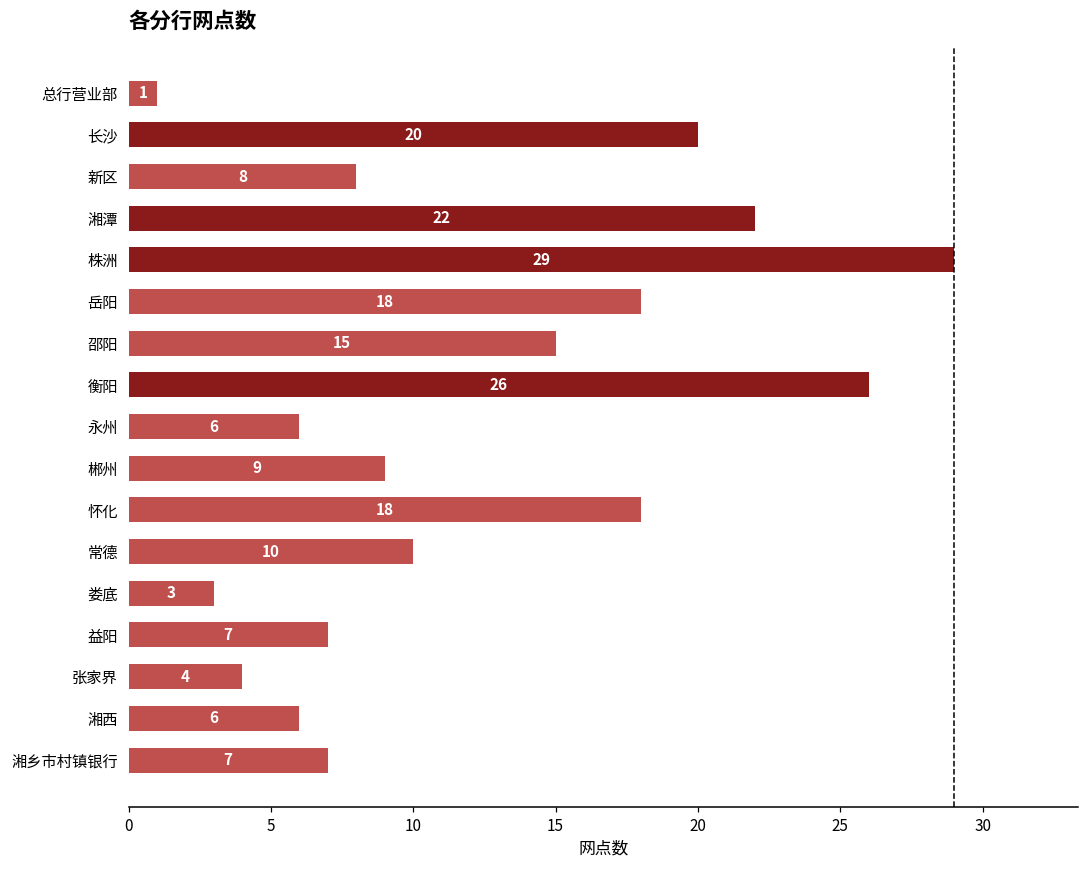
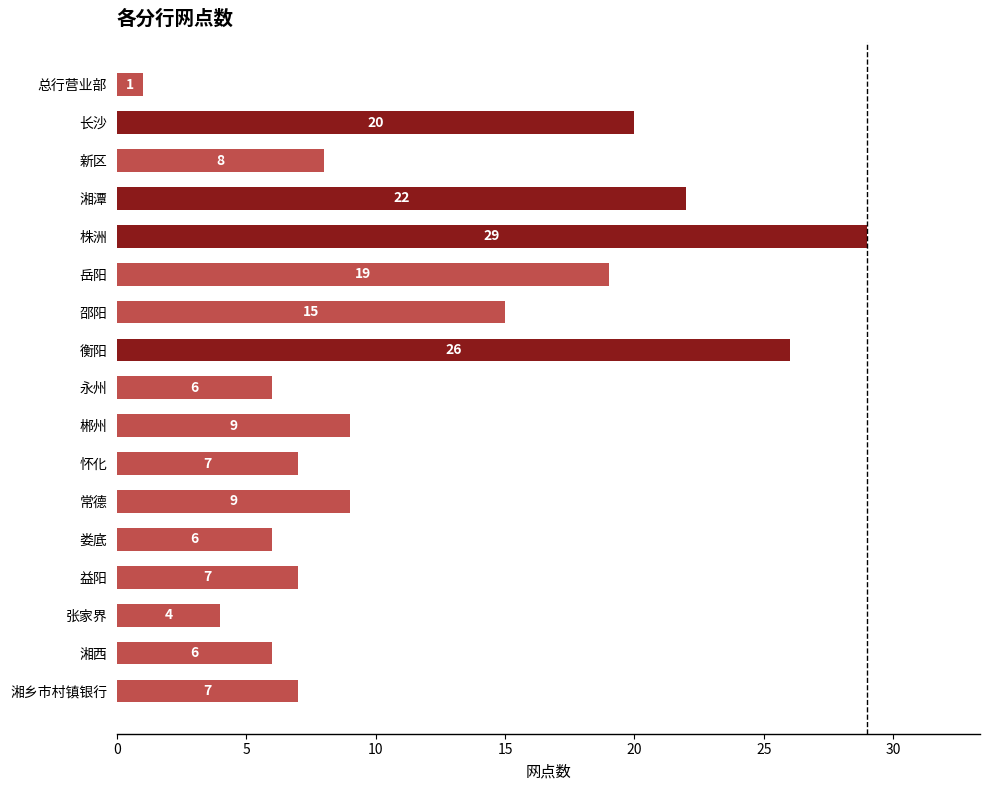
  {
    "总行营业部": 1,
    "长沙": 20,
    "新区": 8,
    "湘潭": 22,
    "株洲": 29,
-   "岳阳": 18,
+   "岳阳": 19,
    "邵阳": 15,
    "衡阳": 26,
    "永州": 6,
    "郴州": 9,
-   "怀化": 18,
-   "常德": 10,
-   "娄底": 3,
+   "怀化": 7,
+   "常德": 9,
+   "娄底": 6,
    "益阳": 7,
    "张家界": 4,
    "湘西": 6,
    "湘乡市村镇银行": 7
  }
